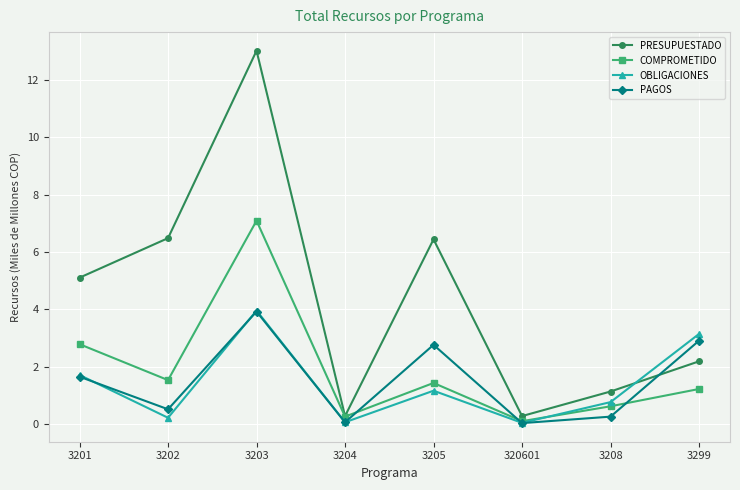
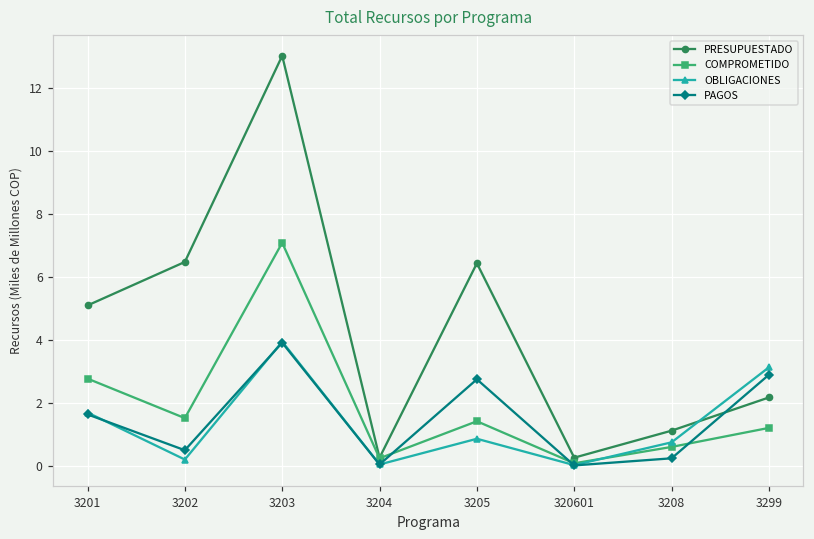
  {
    "OBLIGACIONES": {
      "3202": 0.2,
-     "3205": 1.2,
+     "3205": 0.9,
      "3208": 0.8,
      "3299": 3.1
    },
    "PAGOS": {
      "3202": 0.5,
      "3205": 2.8,
      "3208": 0.3,
      "3299": 2.9
    }
  }
